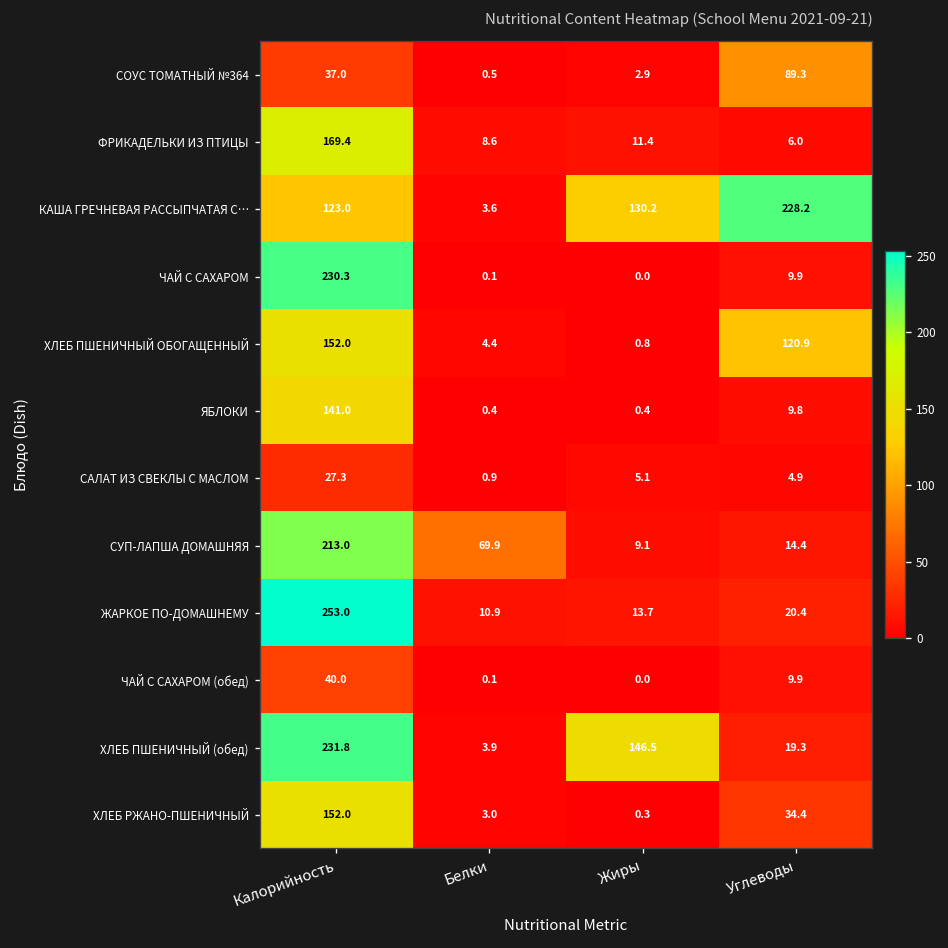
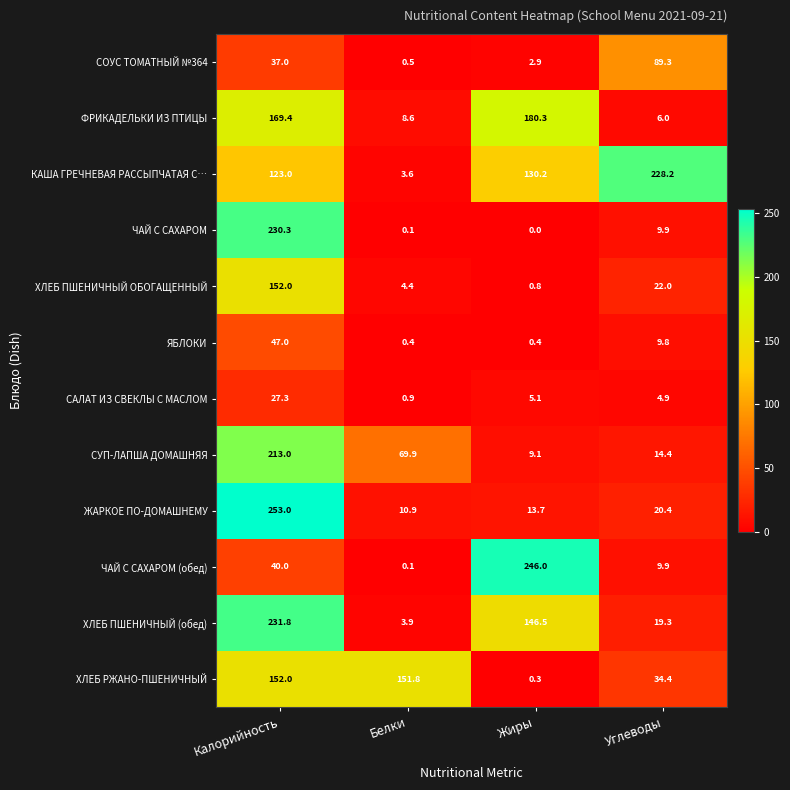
  {
    "СОУС ТОМАТНЫЙ №364": {
      "Калорийность": 37.0,
      "Белки": 0.5,
      "Жиры": 2.9,
      "Углеводы": 89.3
    },
    "ФРИКАДЕЛЬКИ ИЗ ПТИЦЫ": {
      "Калорийность": 169.4,
      "Белки": 8.6,
-     "Жиры": 11.4,
+     "Жиры": 180.3,
      "Углеводы": 6.0
    },
    "КАША ГРЕЧНЕВАЯ РАССЫПЧАТАЯ С…": {
      "Калорийность": 123.0,
      "Белки": 3.6,
      "Жиры": 130.2,
      "Углеводы": 228.2
    },
    "ЧАЙ С САХАРОМ": {
      "Калорийность": 230.3,
      "Белки": 0.1,
      "Жиры": 0.0,
      "Углеводы": 9.9
    },
    "ХЛЕБ ПШЕНИЧНЫЙ ОБОГАЩЕННЫЙ": {
      "Калорийность": 152.0,
      "Белки": 4.4,
      "Жиры": 0.8,
-     "Углеводы": 120.9
+     "Углеводы": 22.0
    },
    "ЯБЛОКИ": {
-     "Калорийность": 141.0,
+     "Калорийность": 47.0,
      "Белки": 0.4,
      "Жиры": 0.4,
      "Углеводы": 9.8
    },
    "САЛАТ ИЗ СВЕКЛЫ С МАСЛОМ": {
      "Калорийность": 27.3,
      "Белки": 0.9,
      "Жиры": 5.1,
      "Углеводы": 4.9
    },
    "СУП-ЛАПША ДОМАШНЯЯ": {
      "Калорийность": 213.0,
      "Белки": 69.9,
      "Жиры": 9.1,
      "Углеводы": 14.4
    },
    "ЖАРКОЕ ПО-ДОМАШНЕМУ": {
      "Калорийность": 253.0,
      "Белки": 10.9,
      "Жиры": 13.7,
      "Углеводы": 20.4
    },
    "ЧАЙ С САХАРОМ (обед)": {
      "Калорийность": 40.0,
      "Белки": 0.1,
-     "Жиры": 0.0,
+     "Жиры": 246.0,
      "Углеводы": 9.9
    },
    "ХЛЕБ ПШЕНИЧНЫЙ (обед)": {
      "Калорийность": 231.8,
      "Белки": 3.9,
      "Жиры": 146.5,
      "Углеводы": 19.3
    },
    "ХЛЕБ РЖАНО-ПШЕНИЧНЫЙ": {
      "Калорийность": 152.0,
-     "Белки": 3.0,
+     "Белки": 151.8,
      "Жиры": 0.3,
      "Углеводы": 34.4
    }
  }
